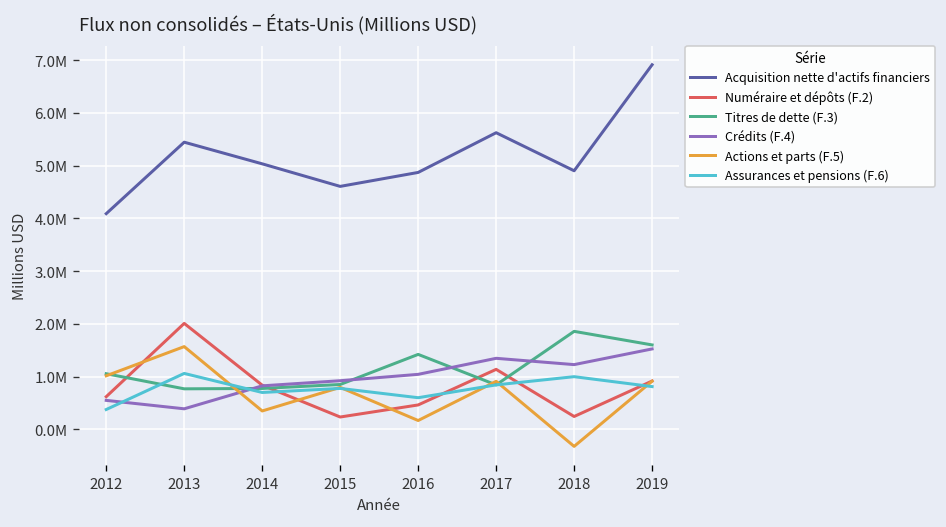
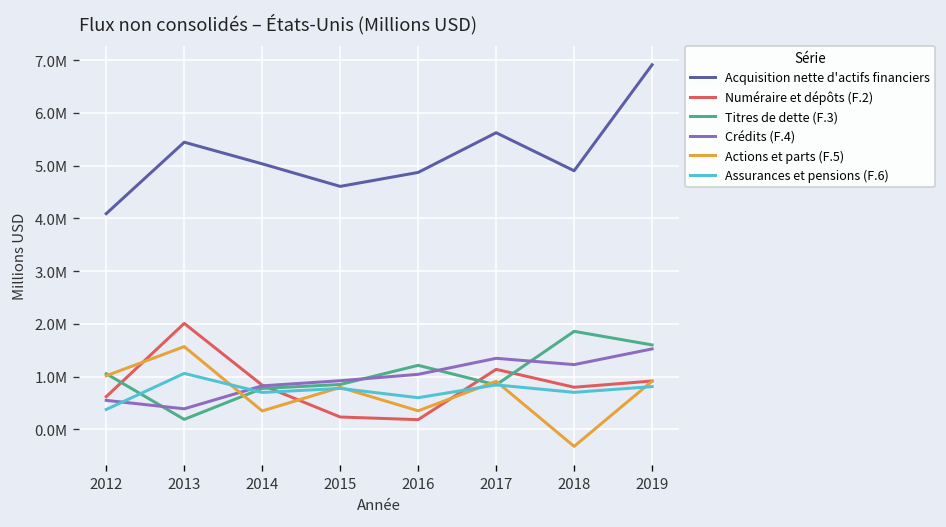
  {
    "Numéraire et dépôts (F.2)": {
      "2012": 600000,
      "2013": 2000000,
      "2015": 200000,
-     "2016": 500000,
+     "2016": 200000,
      "2017": 1100000,
-     "2018": 200000
+     "2018": 800000
    },
    "Titres de dette (F.3)": {
-     "2013": 800000,
-     "2016": 1400000,
+     "2013": 200000,
+     "2016": 1200000,
      "2018": 1900000,
      "2019": 1600000
    },
    "Actions et parts (F.5)": {
      "2013": 1600000,
      "2014": 300000,
-     "2016": 200000,
+     "2016": 300000,
      "2017": 900000,
      "2018": -300000
    },
    "Assurances et pensions (F.6)": {
      "2012": 400000,
      "2013": 1100000,
      "2014": 700000,
      "2016": 600000,
-     "2018": 1000000,
+     "2018": 700000,
      "2019": 800000
    }
  }
